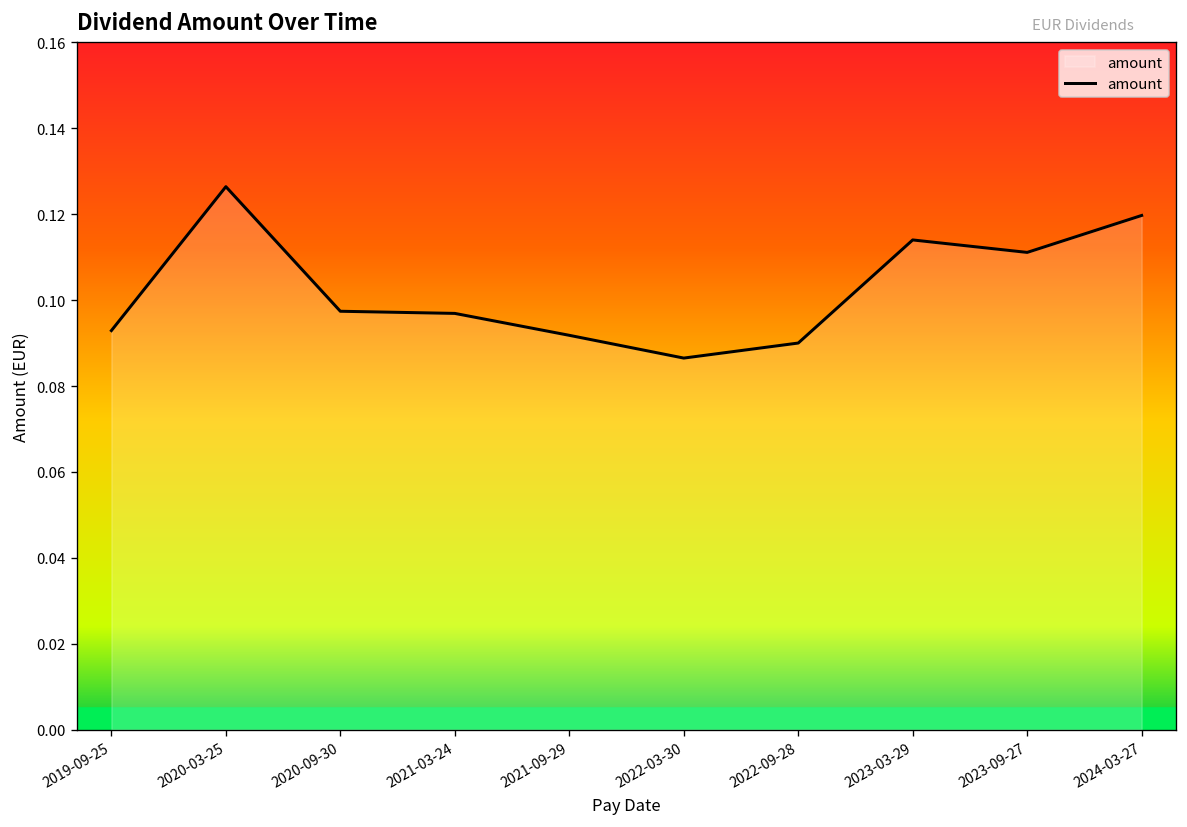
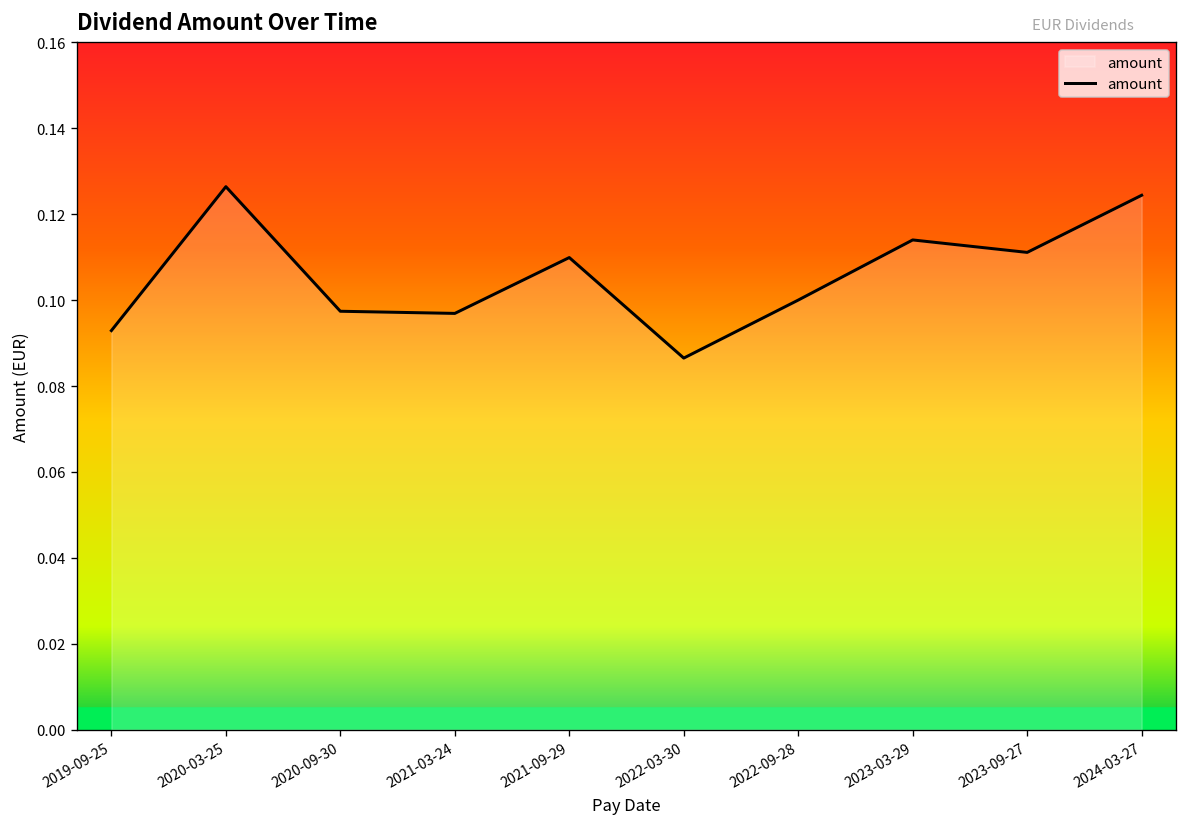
  {
    "2019-09-25": 0.093,
    "2020-03-25": 0.126,
    "2020-09-30": 0.097,
    "2021-03-24": 0.097,
-   "2021-09-29": 0.092,
+   "2021-09-29": 0.110,
    "2022-03-30": 0.087,
-   "2022-09-28": 0.09,
+   "2022-09-28": 0.10,
    "2023-03-29": 0.114,
    "2023-09-27": 0.111,
-   "2024-03-27": 0.120
+   "2024-03-27": 0.124
  }
